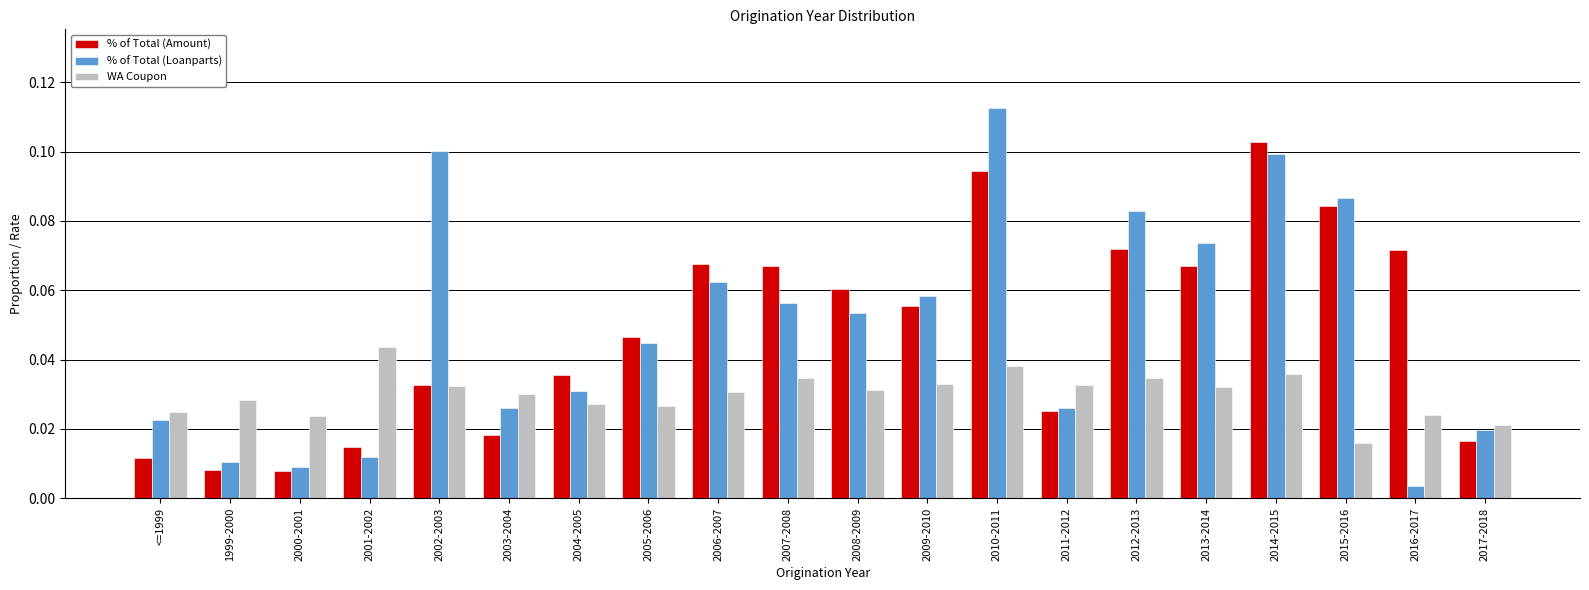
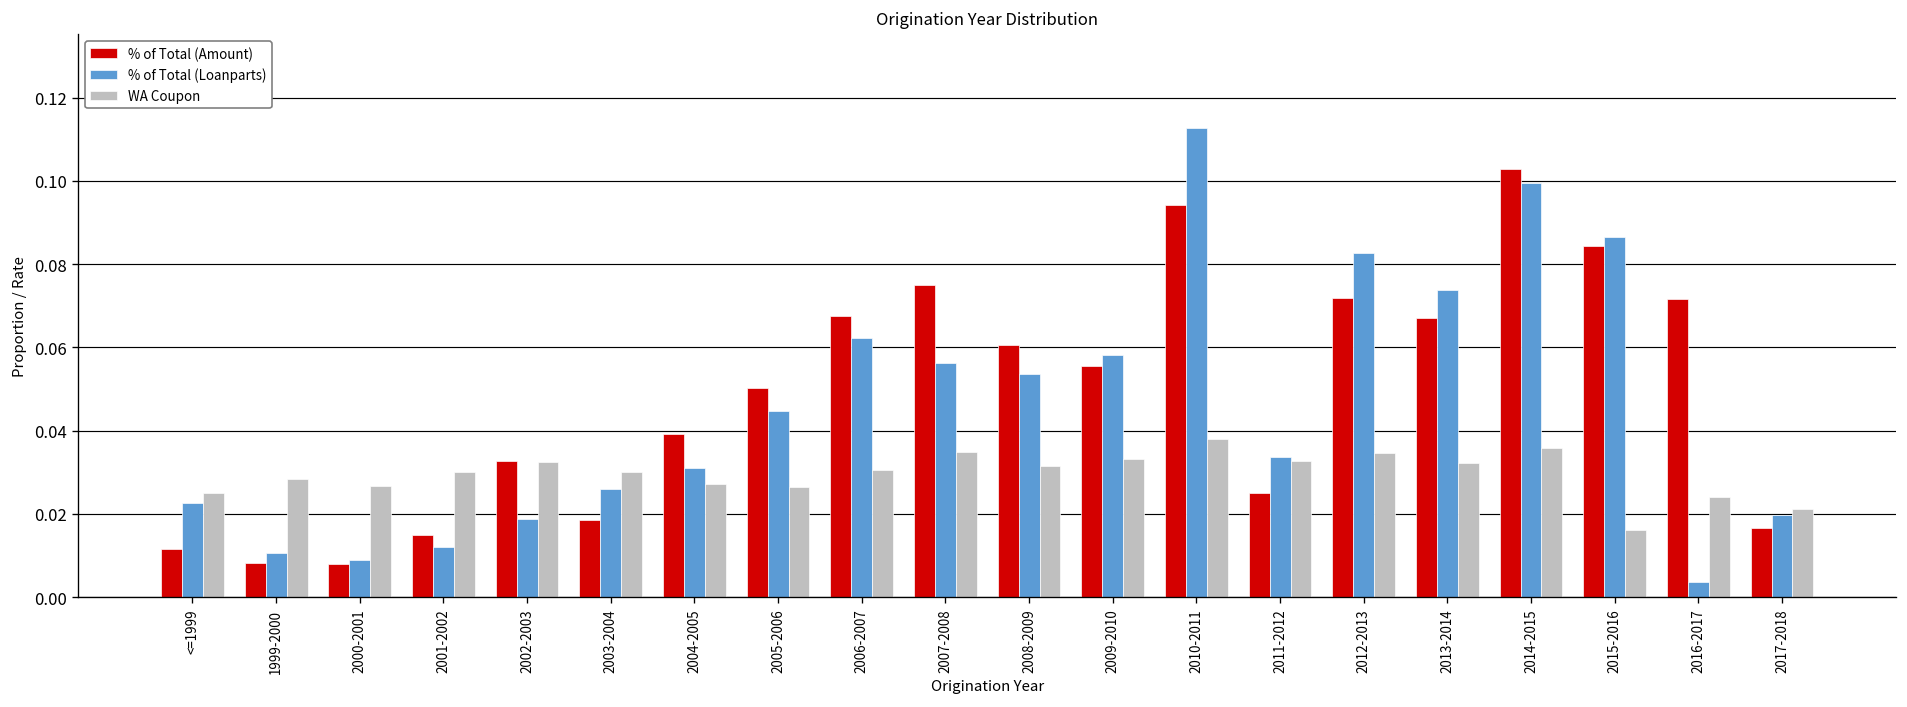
  {
    "% of Total (Amount)": {
      "<=1999": 0.012,
      "1999-2000": 0.008,
      "2000-2001": 0.008,
      "2001-2002": 0.015,
      "2002-2003": 0.033,
      "2003-2004": 0.018,
-     "2004-2005": 0.036,
-     "2005-2006": 0.047,
+     "2004-2005": 0.039,
+     "2005-2006": 0.050,
      "2006-2007": 0.068,
-     "2007-2008": 0.067,
+     "2007-2008": 0.075,
      "2008-2009": 0.060,
      "2009-2010": 0.055,
      "2010-2011": 0.094,
      "2011-2012": 0.025,
      "2012-2013": 0.072,
      "2013-2014": 0.067,
      "2014-2015": 0.103,
      "2015-2016": 0.084,
      "2016-2017": 0.072,
      "2017-2018": 0.017
    },
    "% of Total (Loanparts)": {
      "<=1999": 0.023,
      "1999-2000": 0.010,
      "2000-2001": 0.009,
      "2001-2002": 0.012,
-     "2002-2003": 0.100,
+     "2002-2003": 0.019,
      "2003-2004": 0.026,
      "2004-2005": 0.031,
      "2005-2006": 0.045,
      "2006-2007": 0.062,
      "2007-2008": 0.056,
      "2008-2009": 0.054,
      "2009-2010": 0.058,
      "2010-2011": 0.113,
-     "2011-2012": 0.026,
+     "2011-2012": 0.034,
      "2012-2013": 0.083,
      "2013-2014": 0.074,
      "2014-2015": 0.099,
      "2015-2016": 0.087,
      "2016-2017": 0.004,
      "2017-2018": 0.020
    },
    "WA Coupon": {
      "<=1999": 0.025,
      "1999-2000": 0.028,
-     "2000-2001": 0.024,
-     "2001-2002": 0.044,
+     "2000-2001": 0.027,
+     "2001-2002": 0.030,
      "2002-2003": 0.032,
      "2003-2004": 0.030,
      "2004-2005": 0.027,
      "2005-2006": 0.027,
      "2006-2007": 0.031,
      "2007-2008": 0.035,
      "2008-2009": 0.031,
      "2009-2010": 0.033,
      "2010-2011": 0.038,
      "2011-2012": 0.033,
      "2012-2013": 0.035,
      "2013-2014": 0.032,
      "2014-2015": 0.036,
      "2015-2016": 0.016,
      "2016-2017": 0.024,
      "2017-2018": 0.021
    }
  }
